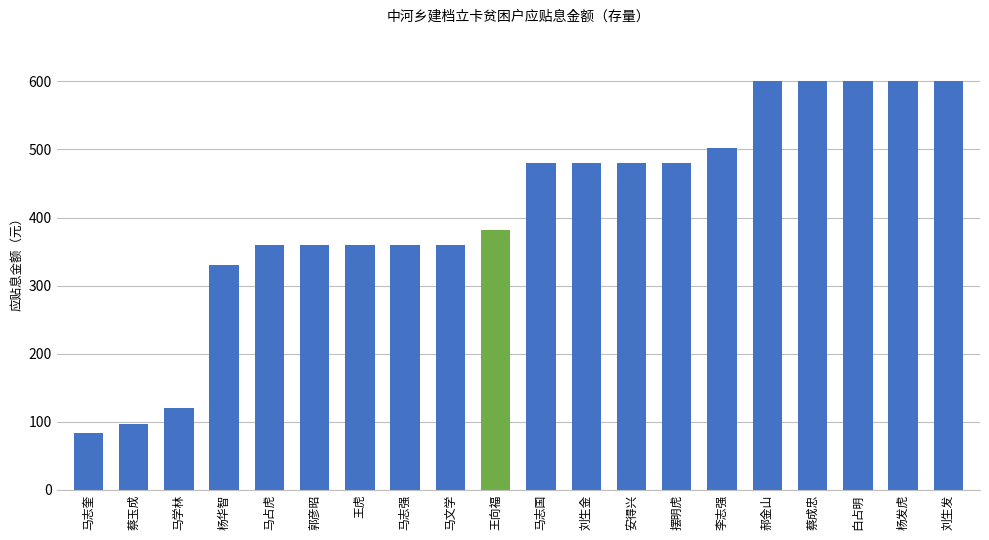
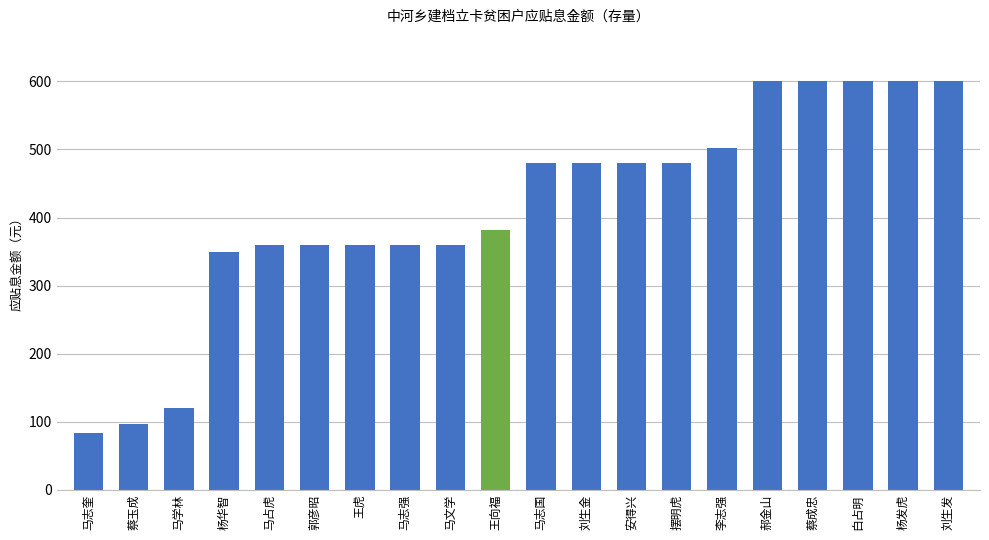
  {
    "马志奎": 80,
    "蔡玉成": 100,
    "马学林": 120,
-   "杨华智": 330,
+   "杨华智": 350,
    "马占虎": 360,
    "郭彦昭": 360,
    "王虎": 360,
    "马志强": 360,
    "马文学": 360,
    "王向福": 380,
    "马志国": 480,
    "刘生金": 480,
    "安得兴": 480,
    "摆明虎": 480,
    "李志强": 500,
    "郝金山": 600,
    "蔡成忠": 600,
    "白占明": 600,
    "杨发虎": 600,
    "刘生发": 600
  }
